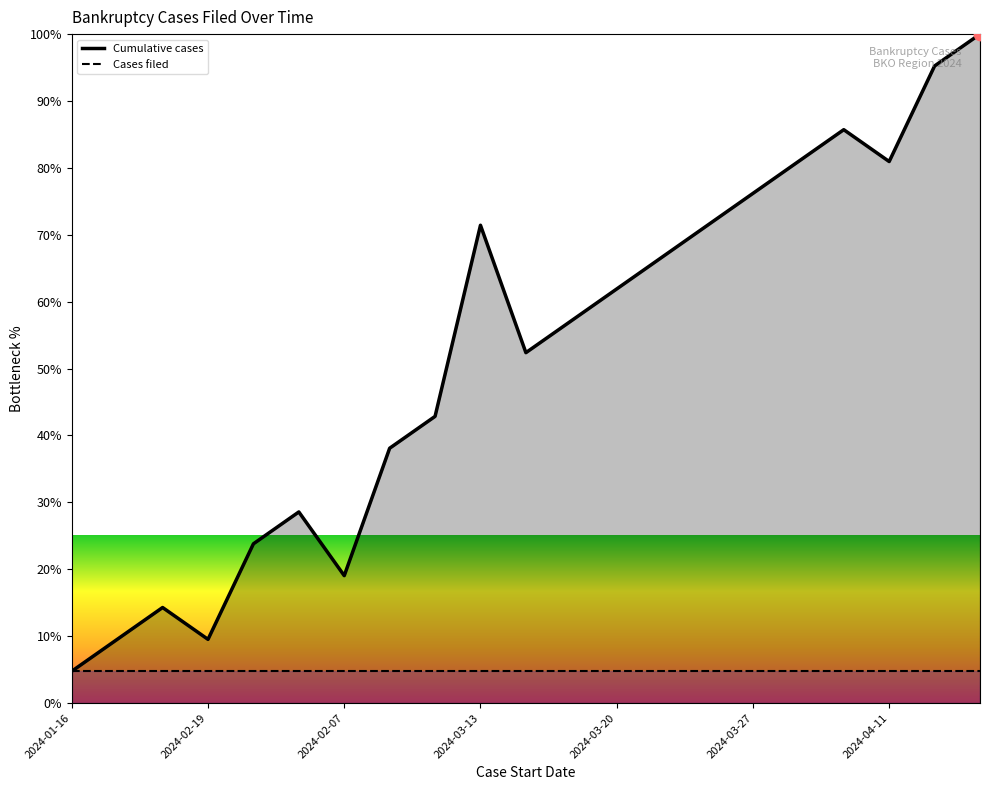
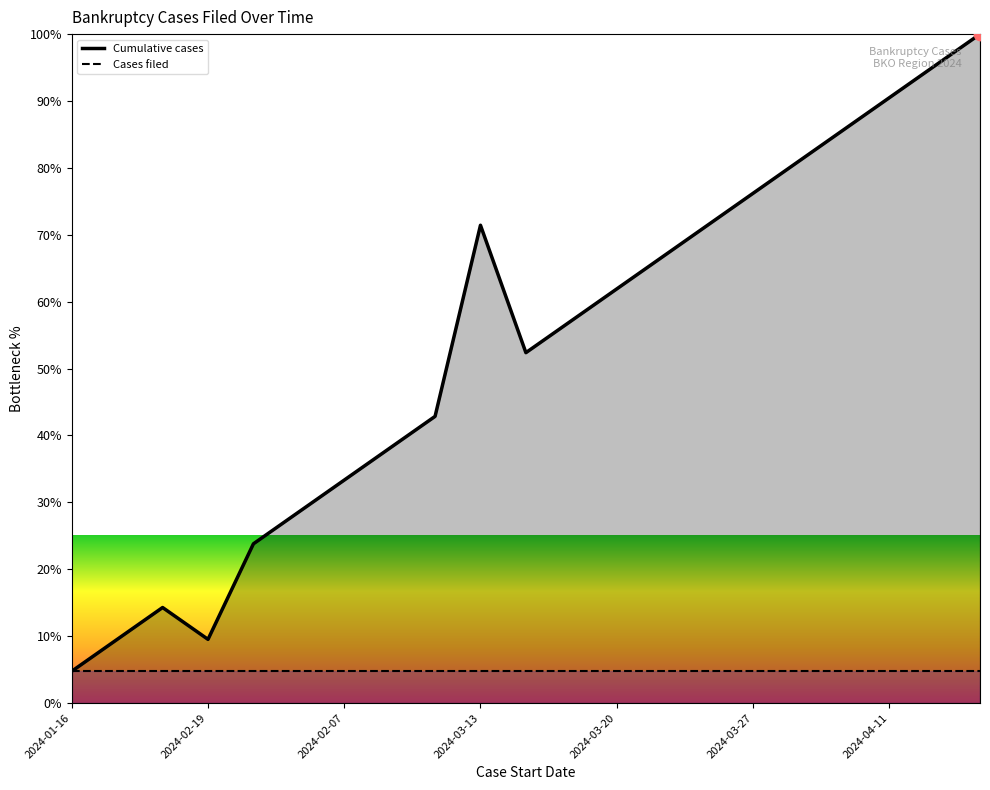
  {
    "Cumulative cases": {
      "2024-02-19": "10%",
-     "2024-02-07": "19%",
+     "2024-02-07": "33%",
      "2024-03-13": "71%",
      "2024-03-27": "76%",
-     "2024-04-11": "81%"
+     "2024-04-11": "90%"
    }
  }
